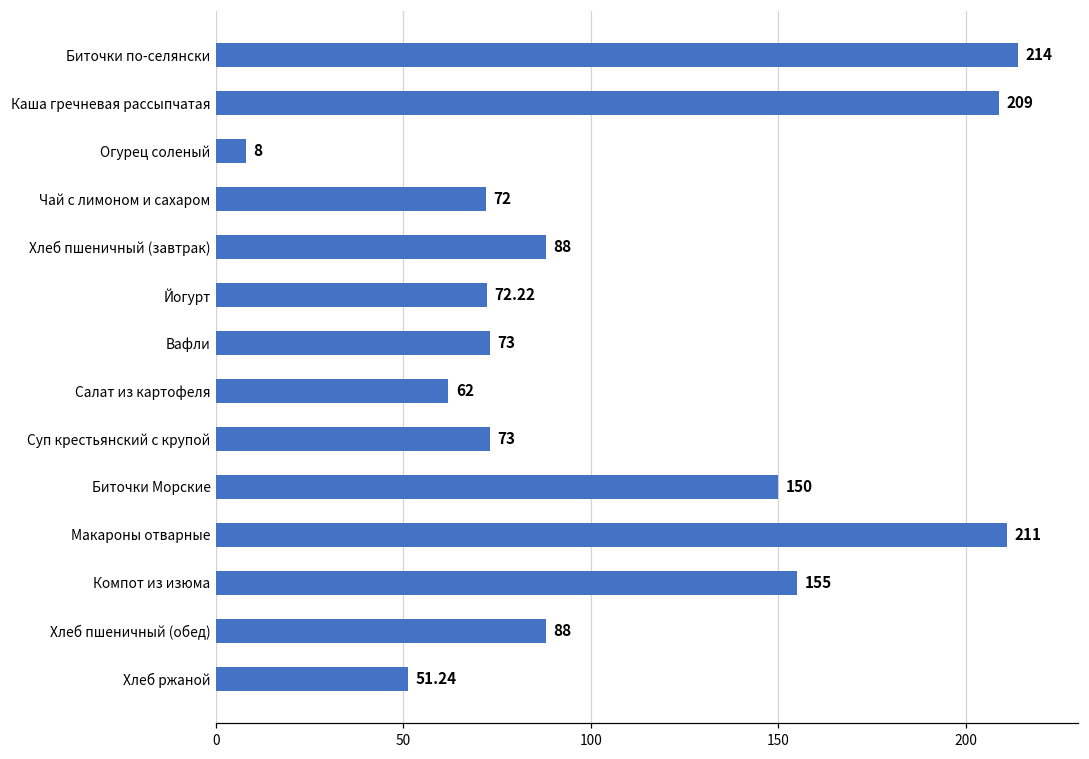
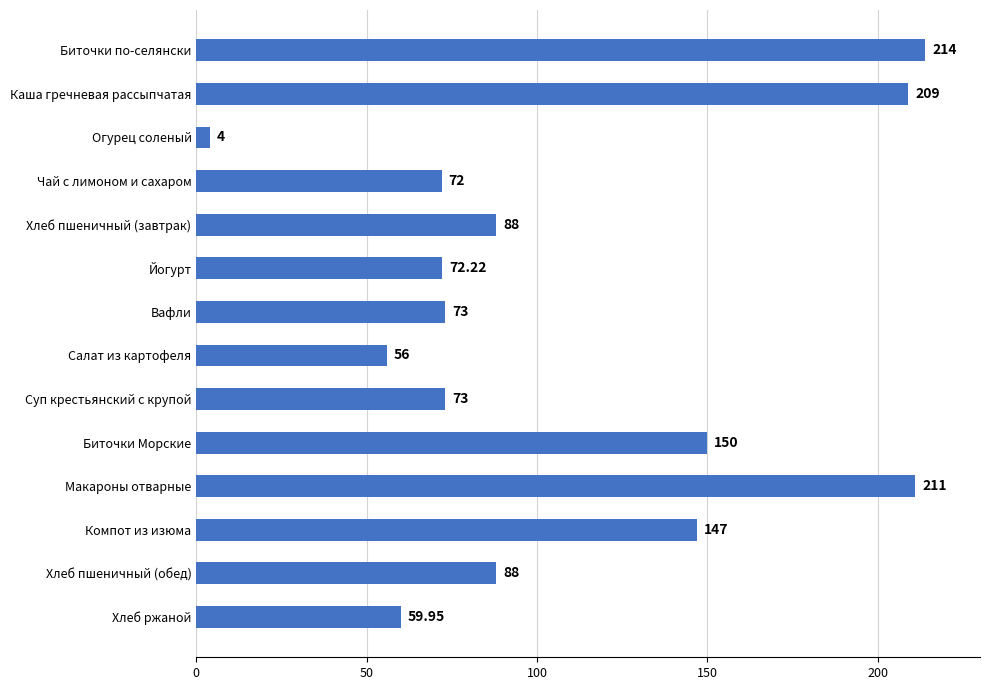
  {
    "Биточки по-селянски": 214,
    "Каша гречневая рассыпчатая": 209,
-   "Огурец соленый": 8,
+   "Огурец соленый": 4,
    "Чай с лимоном и сахаром": 72,
    "Хлеб пшеничный (завтрак)": 88,
    "Йогурт": 72.22,
    "Вафли": 73,
-   "Салат из картофеля": 62,
+   "Салат из картофеля": 56,
    "Суп крестьянский с крупой": 73,
    "Биточки Морские": 150,
    "Макароны отварные": 211,
-   "Компот из изюма": 155,
+   "Компот из изюма": 147,
    "Хлеб пшеничный (обед)": 88,
-   "Хлеб ржаной": 51.24
+   "Хлеб ржаной": 59.95
  }
